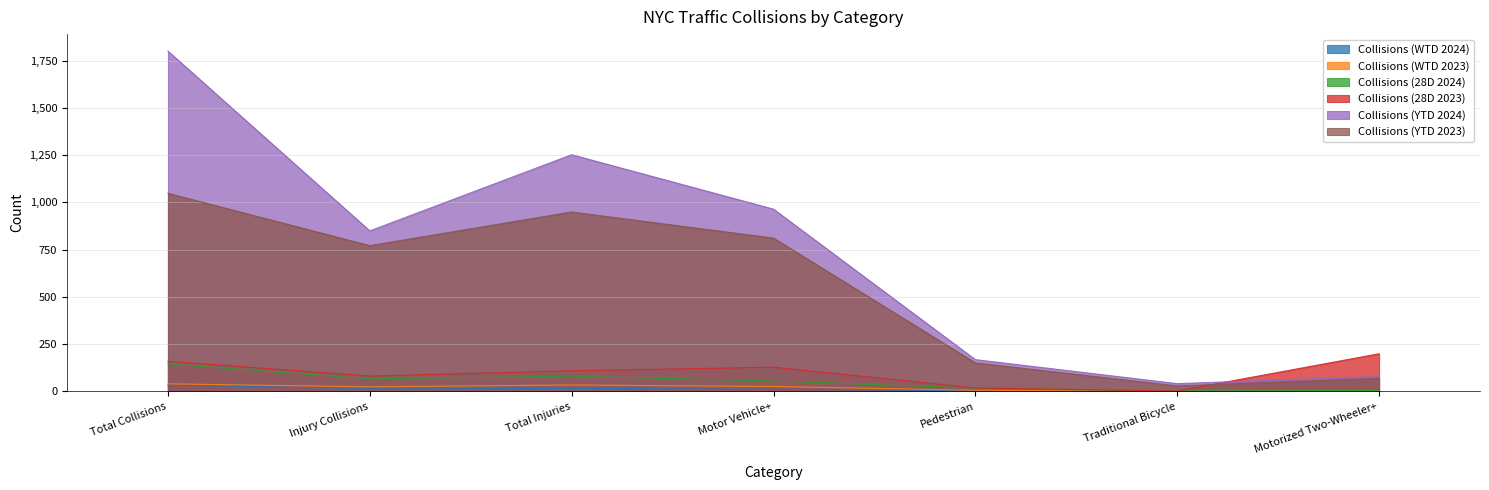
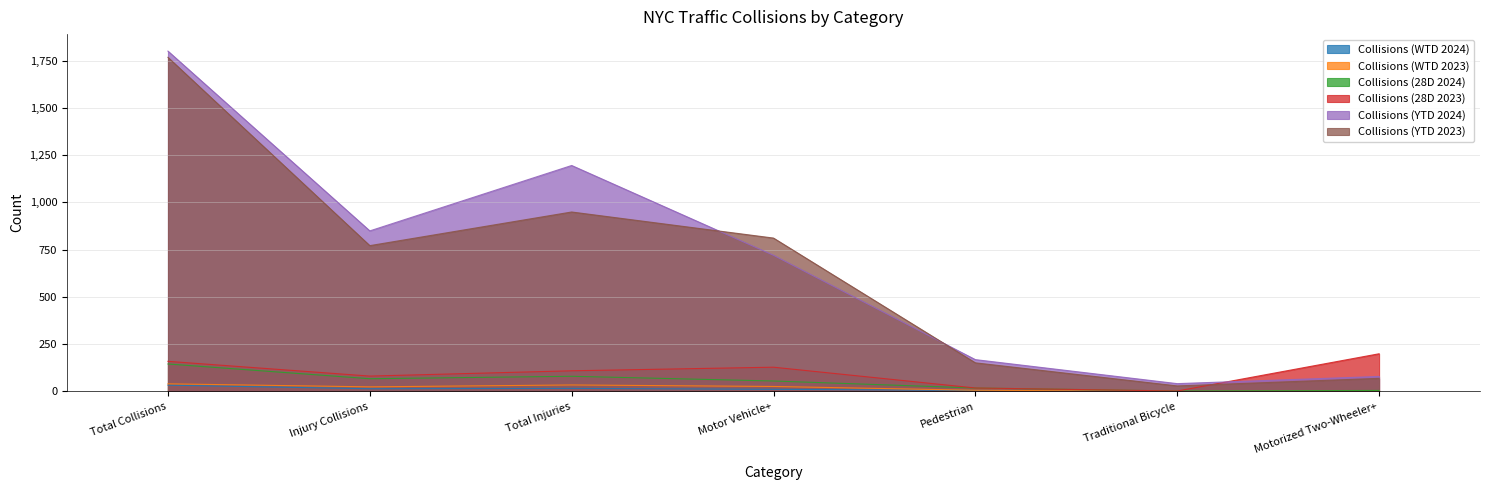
  {
    "Collisions (WTD 2024)": {
      "Total Injuries": "20",
      "Motor Vehicle+": "10"
    },
    "Collisions (WTD 2023)": {
      "Total Injuries": "30",
      "Motor Vehicle+": "30"
    },
    "Collisions (28D 2024)": {
      "Total Collisions": "150",
      "Injury Collisions": "70",
      "Total Injuries": "80",
      "Motor Vehicle+": "60"
    },
    "Collisions (28D 2023)": {
      "Total Collisions": "160",
      "Injury Collisions": "80",
      "Total Injuries": "110",
      "Motor Vehicle+": "130",
      "Motorized Two-Wheeler+": "200"
    },
    "Collisions (YTD 2024)": {
      "Total Collisions": "1,800",
      "Injury Collisions": "850",
-     "Total Injuries": "1,250",
-     "Motor Vehicle+": "960",
+     "Total Injuries": "1,200",
+     "Motor Vehicle+": "720",
      "Pedestrian": "170"
    },
    "Collisions (YTD 2023)": {
-     "Total Collisions": "1,050",
+     "Total Collisions": "1,770",
      "Injury Collisions": "770",
      "Total Injuries": "950",
      "Motor Vehicle+": "810",
      "Pedestrian": "150"
    }
  }
